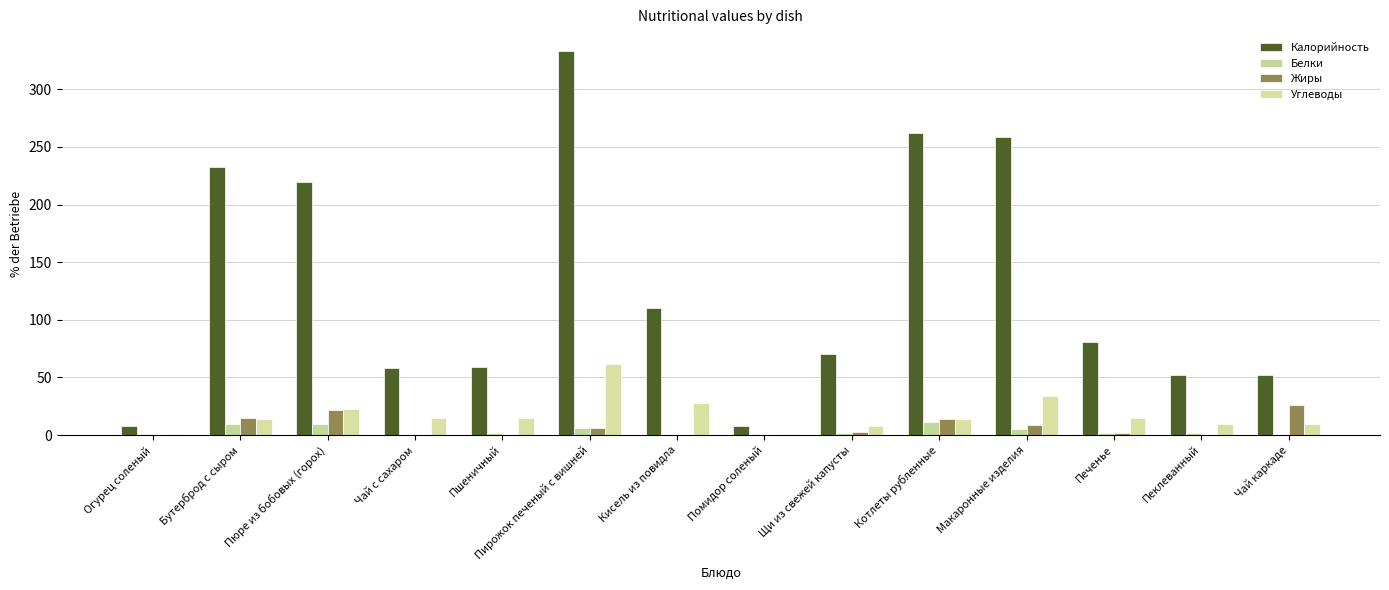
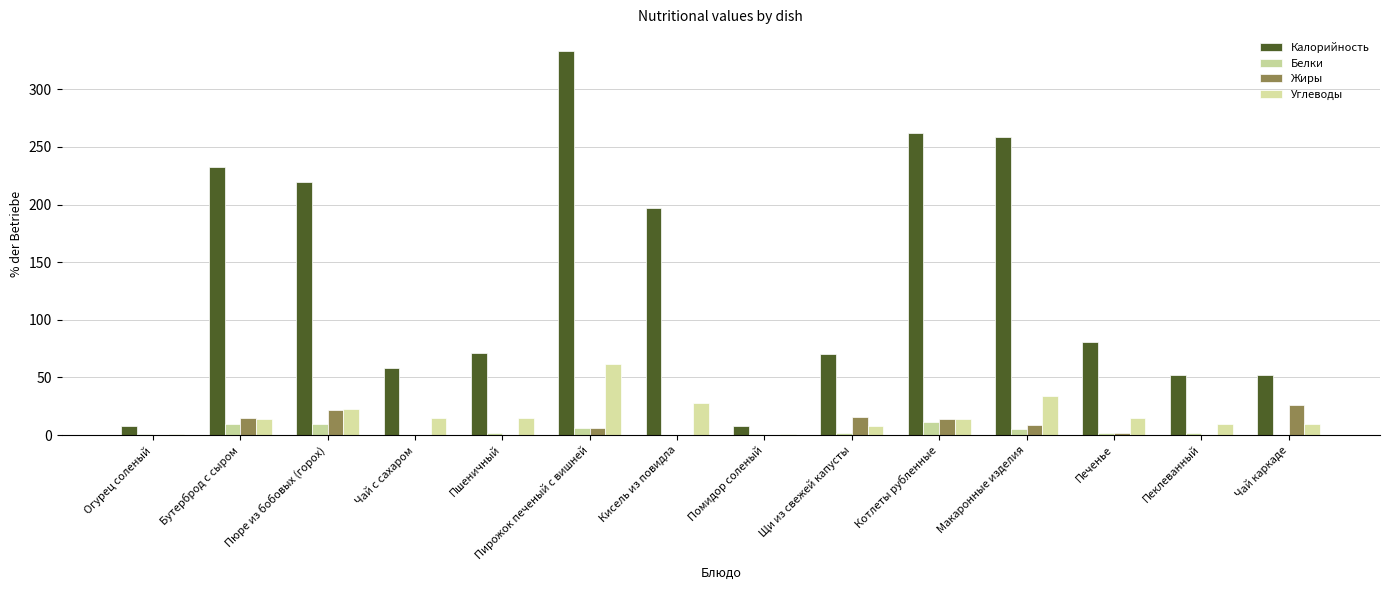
  {
    "Калорийность": {
      "Огурец соленый": 8,
      "Бутерброд с сыром": 233,
      "Пюре из бобовых (горох)": 220,
      "Чай с сахаром": 58,
-     "Пшеничный": 59,
+     "Пшеничный": 71,
      "Пирожок печеный с вишней": 333,
-     "Кисель из повидла": 110,
+     "Кисель из повидла": 197,
      "Помидор соленый": 8,
      "Щи из свежей капусты": 70,
      "Котлеты рубленные": 262,
      "Макаронные изделия": 259,
      "Печенье": 81,
      "Пеклеванный": 52,
      "Чай каркаде": 52
    },
    "Жиры": {
      "Огурец соленый": 0,
      "Бутерброд с сыром": 15,
      "Пюре из бобовых (горох)": 22,
      "Чай с сахаром": 0,
      "Пшеничный": 0,
      "Пирожок печеный с вишней": 6,
      "Кисель из повидла": 0,
      "Помидор соленый": 0,
-     "Щи из свежей капусты": 3,
+     "Щи из свежей капусты": 16,
      "Котлеты рубленные": 14,
      "Макаронные изделия": 9,
      "Пеклеванный": 0,
      "Чай каркаде": 26
    }
  }
